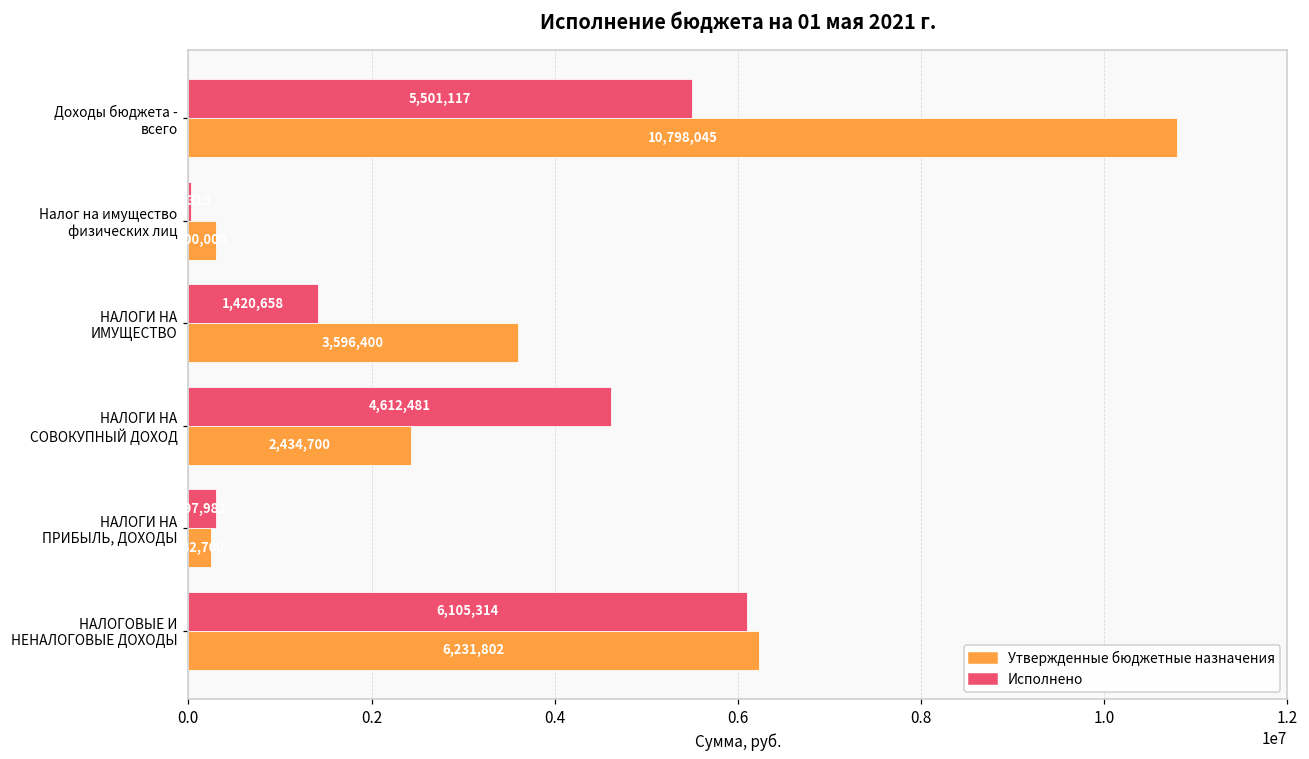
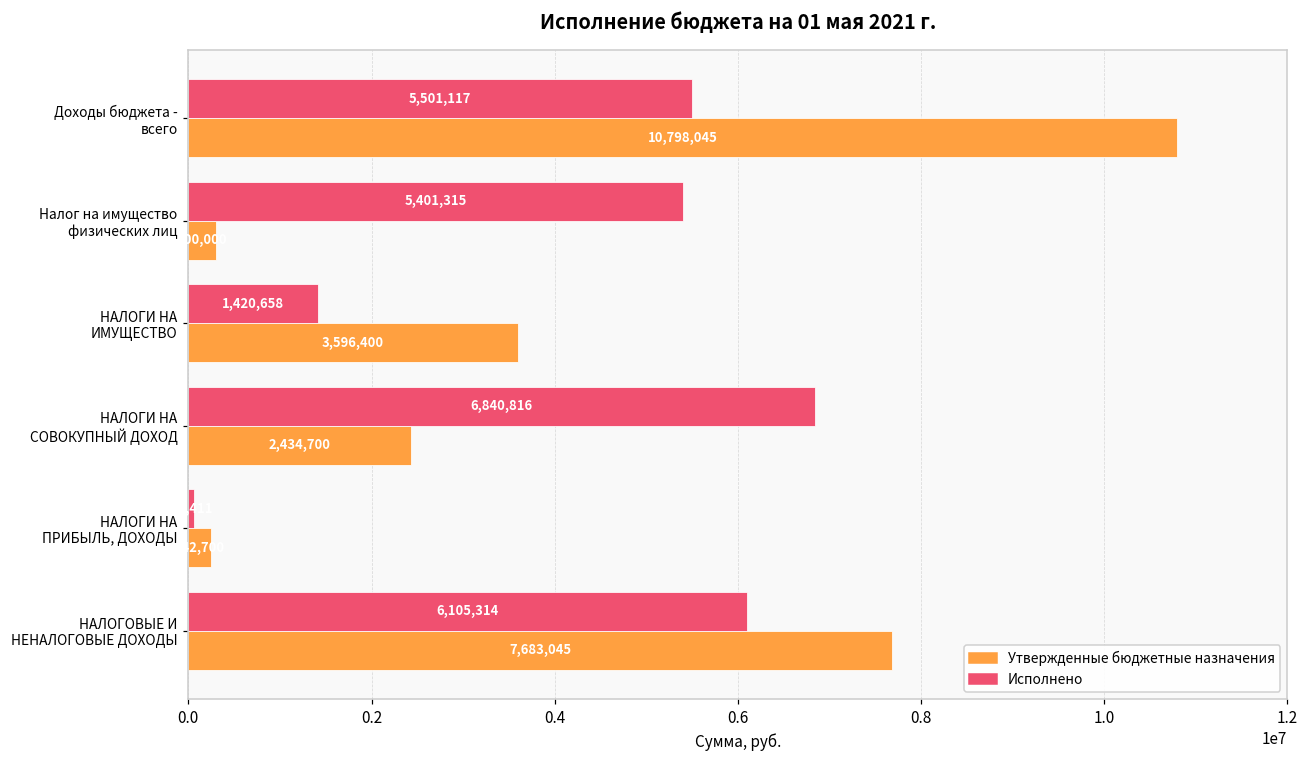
  {
    "Утвержденные бюджетные назначения": {
      "Доходы бюджета - всего": "10,798,045",
      "НАЛОГИ НА ИМУЩЕСТВО": "3,596,400",
      "НАЛОГИ НА СОВОКУПНЫЙ ДОХОД": "2,434,700",
-     "НАЛОГОВЫЕ И НЕНАЛОГОВЫЕ ДОХОДЫ": "6,231,802"
+     "НАЛОГОВЫЕ И НЕНАЛОГОВЫЕ ДОХОДЫ": "7,683,045"
    },
    "Исполнено": {
      "Доходы бюджета - всего": "5,501,117",
-     "Налог на имущество физических лиц": "0",
+     "Налог на имущество физических лиц": "5400000",
      "НАЛОГИ НА ИМУЩЕСТВО": "1,420,658",
-     "НАЛОГИ НА СОВОКУПНЫЙ ДОХОД": "4,612,481",
-     "НАЛОГИ НА ПРИБЫЛЬ, ДОХОДЫ": "300000",
+     "НАЛОГИ НА СОВОКУПНЫЙ ДОХОД": "6,840,816",
+     "НАЛОГИ НА ПРИБЫЛЬ, ДОХОДЫ": "100000",
      "НАЛОГОВЫЕ И НЕНАЛОГОВЫЕ ДОХОДЫ": "6,105,314"
    }
  }
